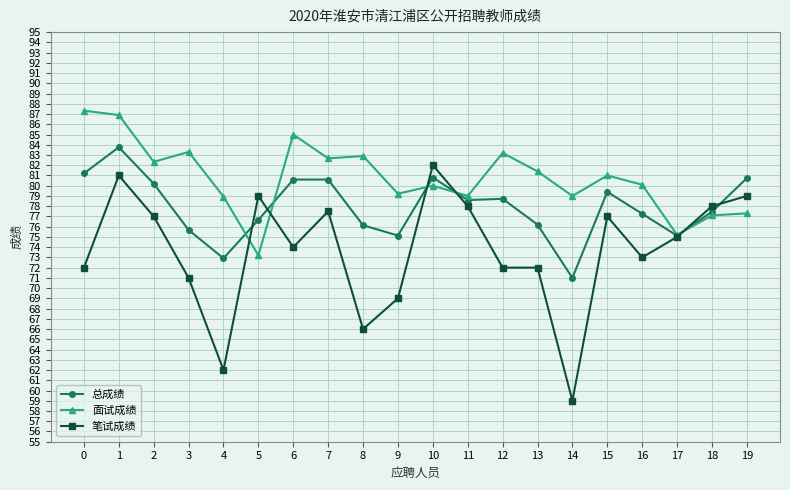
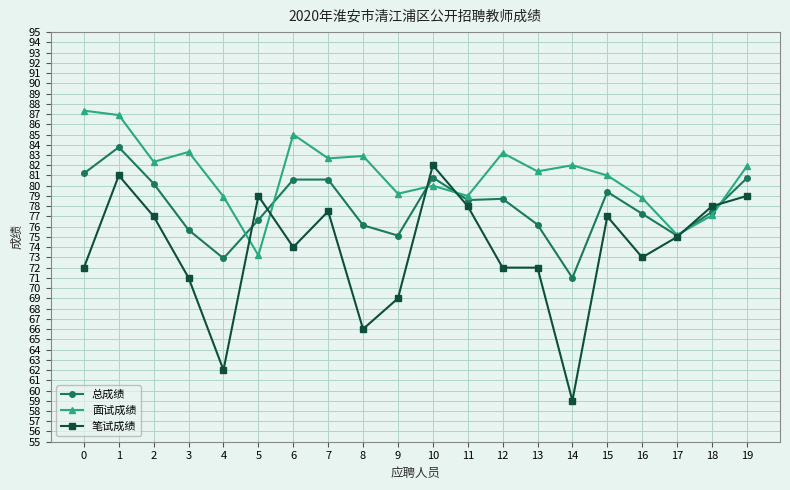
  {
    "面试成绩": {
      "0": 87.3,
      "1": 86.9,
      "2": 82.3,
      "3": 83.3,
      "4": 78.9,
      "5": 73.2,
      "6": 85.0,
      "7": 82.7,
      "8": 82.9,
      "9": 79.2,
      "10": 80.0,
      "11": 79.0,
      "12": 83.2,
      "13": 81.4,
-     "14": 79,
+     "14": 82,
      "15": 81.0,
-     "16": 80.1,
+     "16": 78.8,
      "18": 77.1,
-     "19": 77.3
+     "19": 81.9
    }
  }
